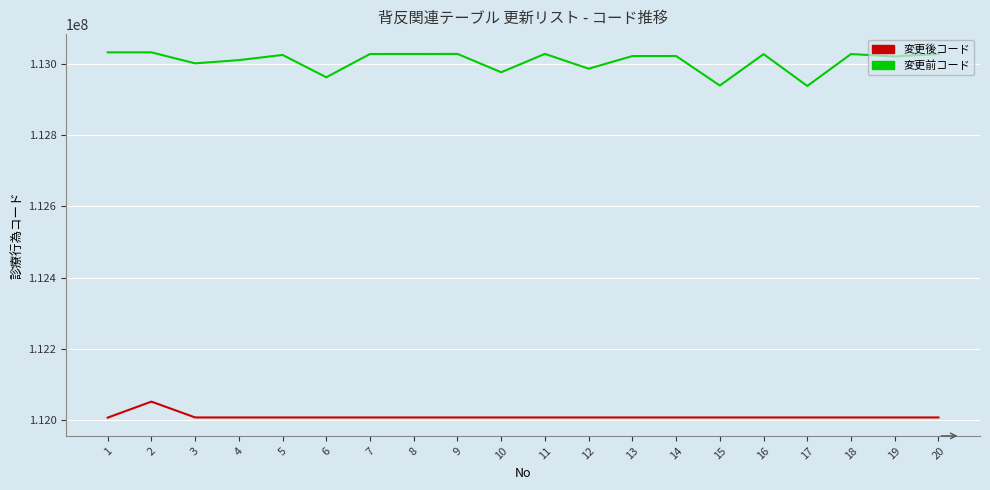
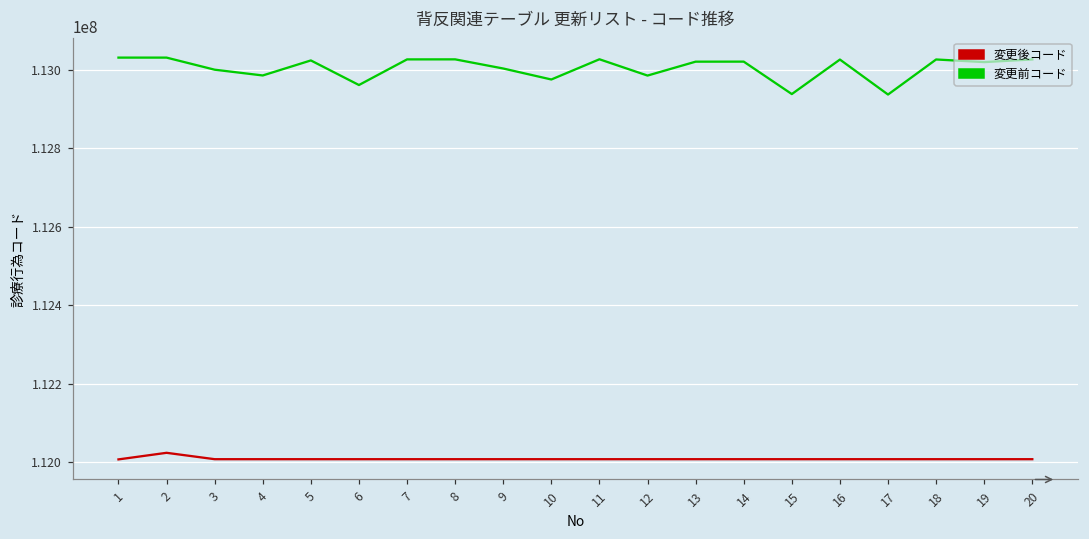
  {
    "変更後コード": {
      "1": 112010000,
-     "2": 112050000,
+     "2": 112020000,
      "3": 112010000,
      "4": 112010000,
      "5": 112010000,
      "6": 112010000,
      "7": 112010000,
      "8": 112010000,
      "9": 112010000,
      "10": 112010000,
      "11": 112010000,
      "12": 112010000,
      "13": 112010000,
      "14": 112010000,
      "15": 112010000,
      "16": 112010000,
      "17": 112010000,
      "18": 112010000,
      "19": 112010000,
      "20": 112010000
    },
    "変更前コード": {
      "1": 113030000,
      "2": 113030000,
      "3": 113000000,
-     "4": 113010000,
+     "4": 112990000,
      "5": 113020000,
      "6": 112960000,
      "7": 113030000,
      "8": 113030000,
-     "9": 113030000,
+     "9": 113000000,
      "10": 112980000,
      "11": 113030000,
      "12": 112990000,
      "13": 113020000,
      "14": 113020000,
      "15": 112940000,
      "16": 113030000,
      "17": 112940000,
      "18": 113030000
    }
  }
